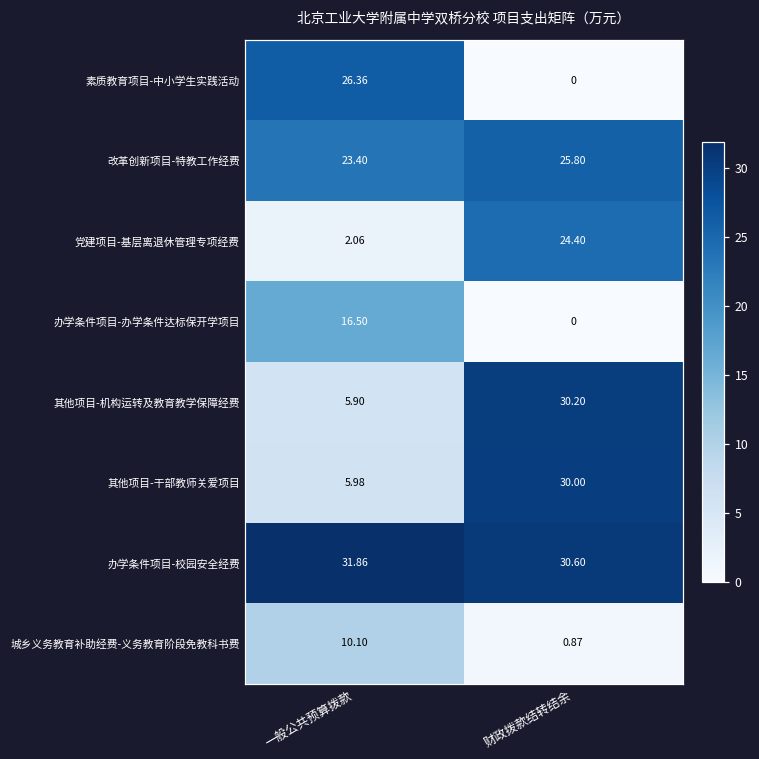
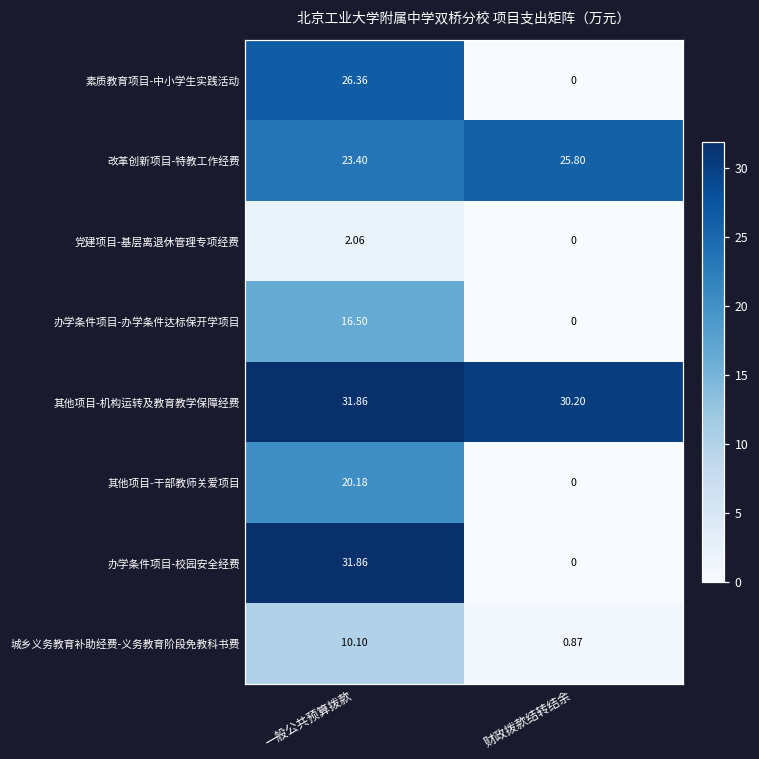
  {
    "素质教育项目-中小学生实践活动": {
      "一般公共预算拨款": 26.36,
      "财政拨款结转结余": 0
    },
    "改革创新项目-特教工作经费": {
      "一般公共预算拨款": 23.40,
      "财政拨款结转结余": 25.80
    },
    "党建项目-基层离退休管理专项经费": {
      "一般公共预算拨款": 2.06,
-     "财政拨款结转结余": 24.40
+     "财政拨款结转结余": 0
    },
    "办学条件项目-办学条件达标保开学项目": {
      "一般公共预算拨款": 16.50,
      "财政拨款结转结余": 0
    },
    "其他项目-机构运转及教育教学保障经费": {
-     "一般公共预算拨款": 5.90,
+     "一般公共预算拨款": 31.86,
      "财政拨款结转结余": 30.20
    },
    "其他项目-干部教师关爱项目": {
-     "一般公共预算拨款": 5.98,
-     "财政拨款结转结余": 30.00
+     "一般公共预算拨款": 20.18,
+     "财政拨款结转结余": 0
    },
    "办学条件项目-校园安全经费": {
      "一般公共预算拨款": 31.86,
-     "财政拨款结转结余": 30.60
+     "财政拨款结转结余": 0
    },
    "城乡义务教育补助经费-义务教育阶段免教科书费": {
      "一般公共预算拨款": 10.10,
      "财政拨款结转结余": 0.87
    }
  }
